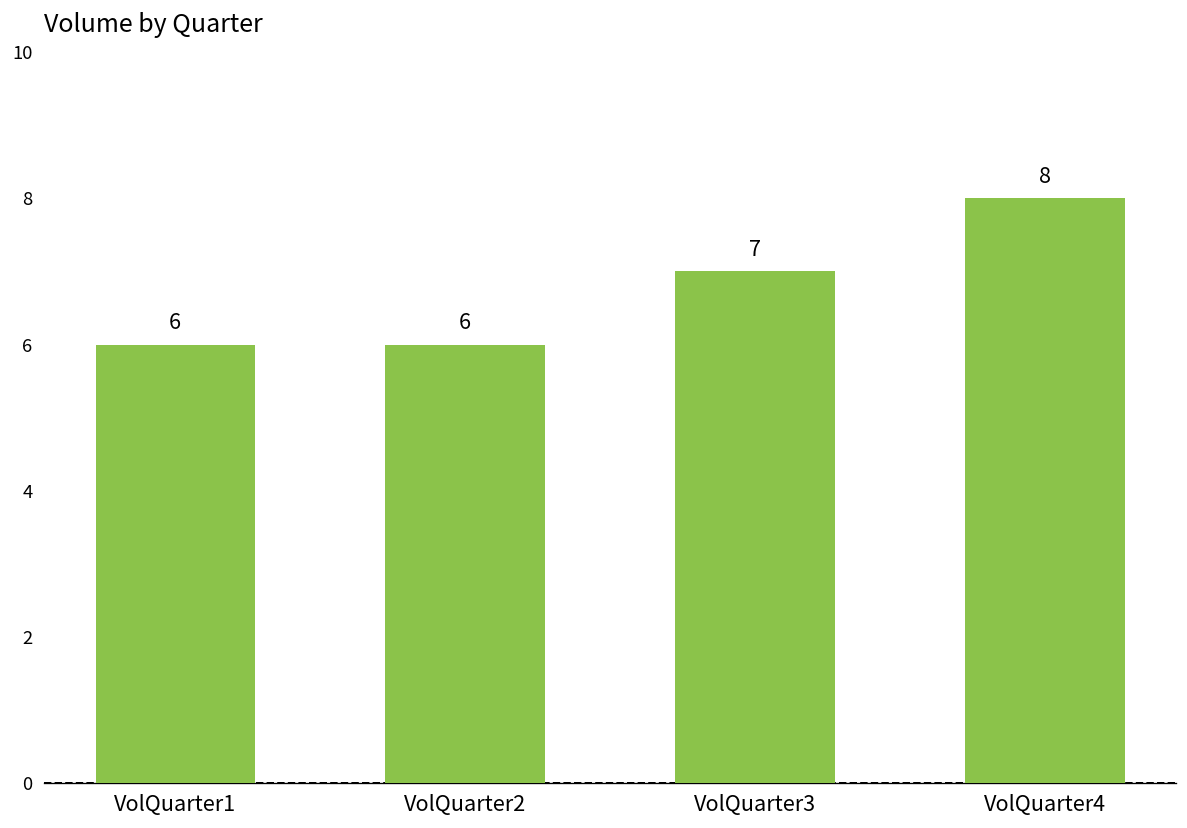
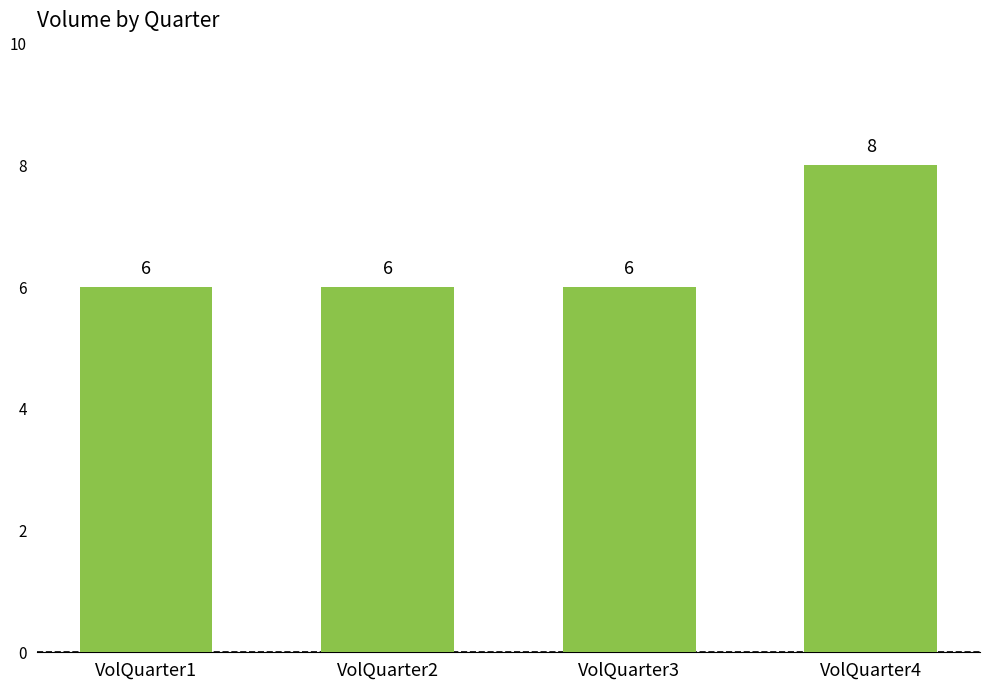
  {
    "VolQuarter1": 6,
    "VolQuarter2": 6,
-   "VolQuarter3": 7,
+   "VolQuarter3": 6,
    "VolQuarter4": 8
  }
